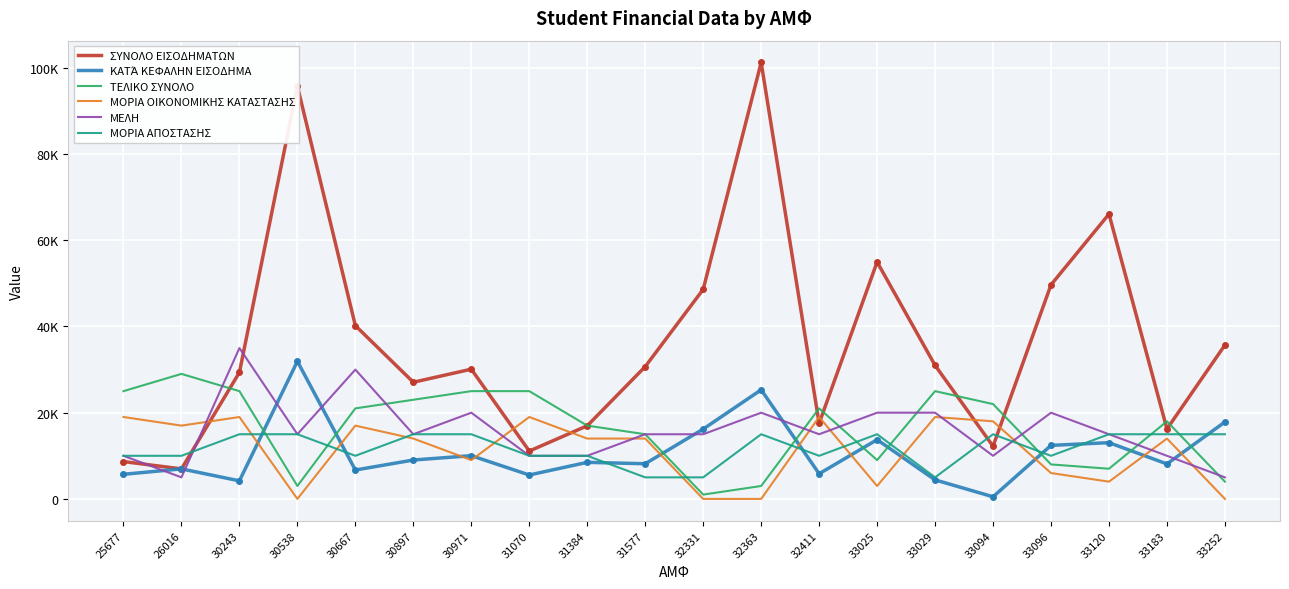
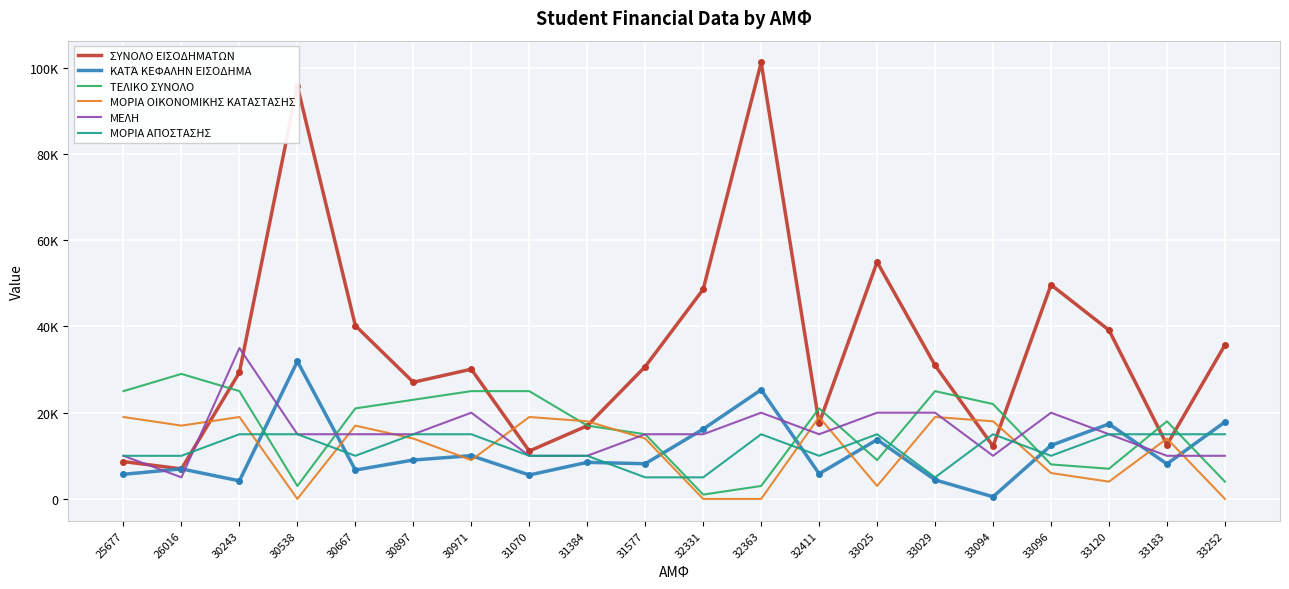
  {
    "ΣΥΝΟΛΟ ΕΙΣΟΔΗΜΑΤΩΝ": {
      "25677": 9000,
      "30243": 29000,
      "30667": 40000,
      "30897": 27000,
      "30971": 30000,
      "31070": 11000,
      "31577": 31000,
      "32331": 49000,
      "32363": 101000,
      "32411": 18000,
      "33025": 55000,
      "33029": 31000,
      "33094": 12000,
      "33096": 50000,
-     "33120": 66000,
-     "33183": 16000,
+     "33120": 39000,
+     "33183": 13000,
      "33252": 36000
    },
    "ΚΑΤΆ ΚΕΦΑΛΗΝ ΕΙΣΟΔΗΜΑ": {
      "25677": 6000,
      "30243": 4000,
      "30538": 32000,
      "30667": 7000,
      "30897": 9000,
      "30971": 10000,
      "31070": 6000,
      "31384": 8000,
      "31577": 8000,
      "32331": 16000,
      "32363": 25000,
      "32411": 6000,
      "33025": 14000,
      "33094": 0,
      "33096": 12000,
-     "33120": 13000,
+     "33120": 17000,
      "33183": 8000,
      "33252": 18000
    },
    "ΜΟΡΙΑ ΟΙΚΟΝΟΜΙΚΗΣ ΚΑΤΑΣΤΑΣΗΣ": {
      "25677": 19000,
      "26016": 17000,
      "30243": 19000,
      "30538": 0,
      "30667": 17000,
      "30897": 14000,
      "30971": 9000,
      "31070": 19000,
-     "31384": 14000,
+     "31384": 18000,
      "31577": 14000,
      "32331": 0,
      "32363": 0,
      "32411": 19000,
      "33025": 3000,
      "33029": 19000,
      "33094": 18000,
      "33096": 6000,
      "33120": 4000,
      "33183": 14000,
      "33252": 0
    },
    "ΜΕΛΗ": {
      "26016": 5000,
      "30243": 35000,
-     "30667": 30000,
+     "30667": 15000,
      "30971": 20000,
      "32331": 15000,
      "32363": 20000,
      "32411": 15000,
      "33025": 20000,
      "33029": 20000,
      "33094": 10000,
      "33096": 20000,
      "33183": 10000,
-     "33252": 5000
+     "33252": 10000
    }
  }
